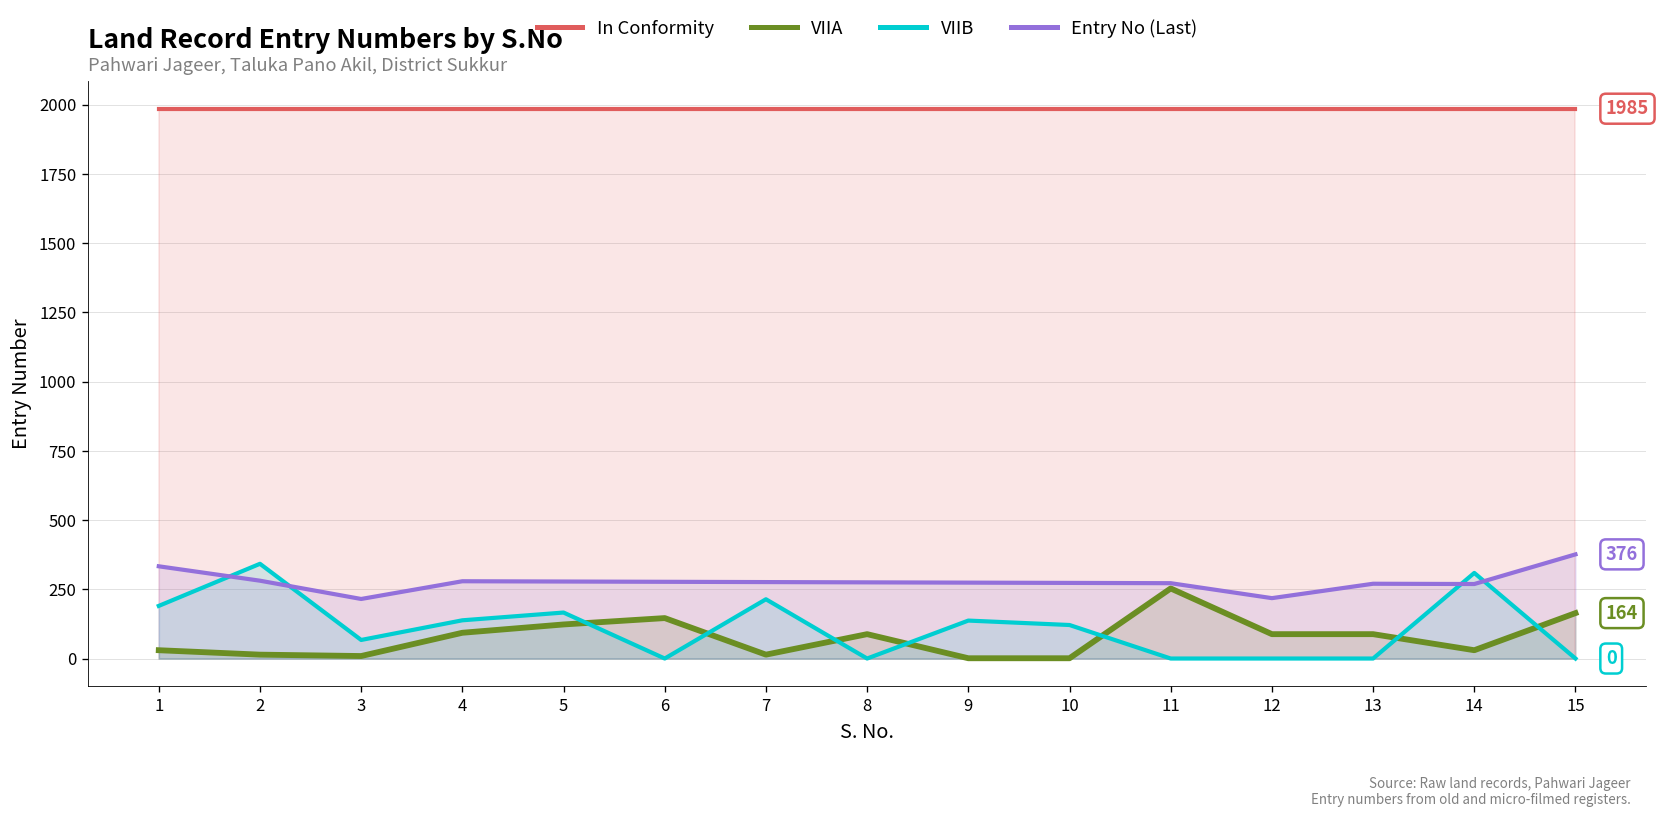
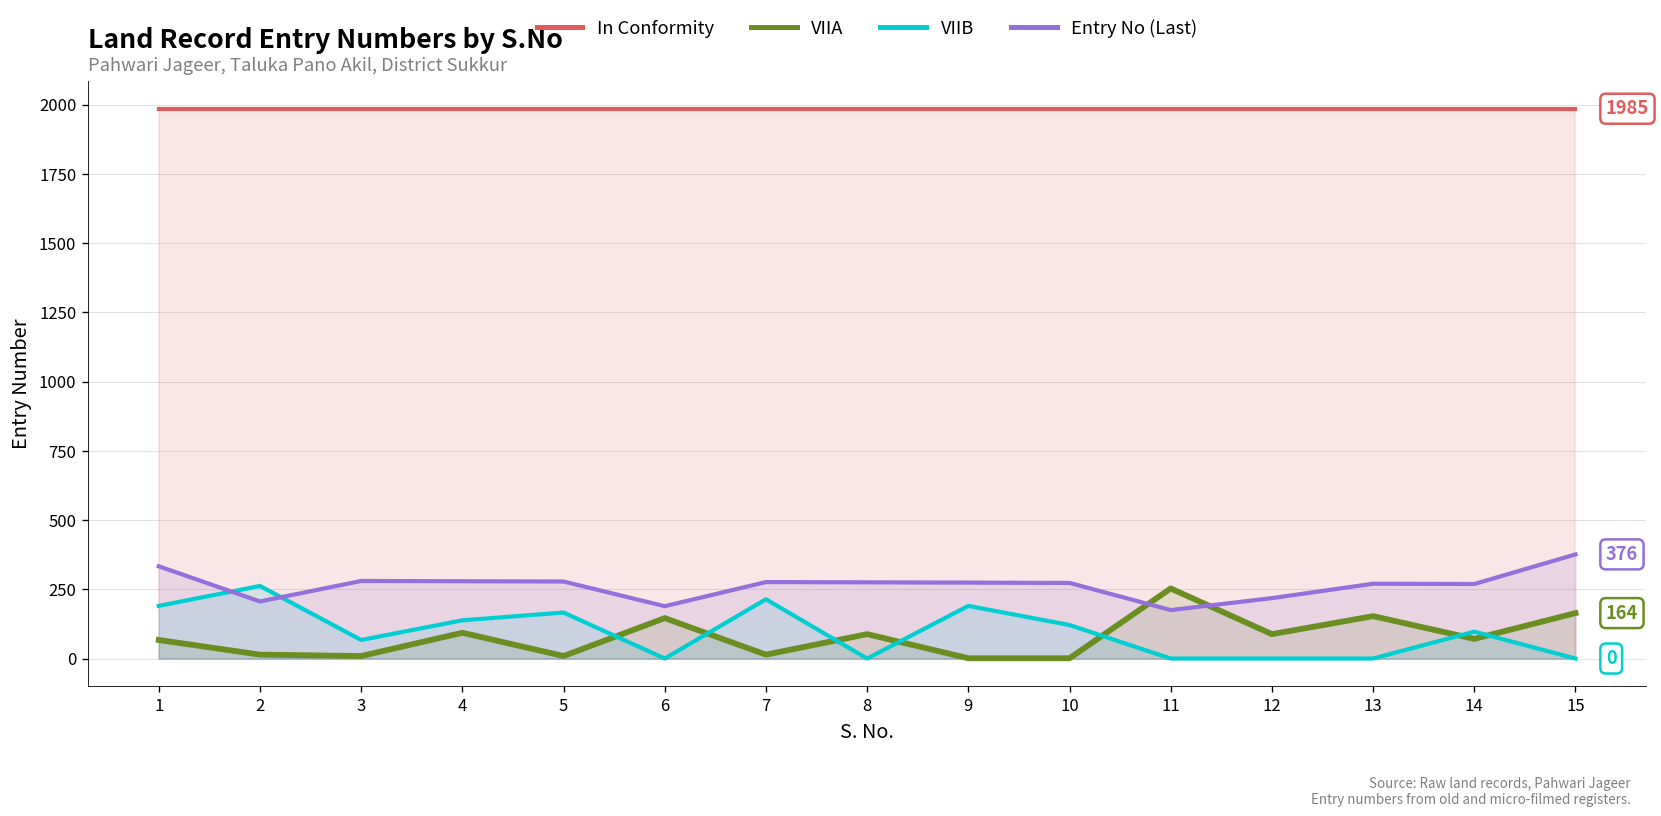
  {
    "In Conformity": {
      "1": 1990,
      "2": 1990,
      "3": 1990,
      "4": 1990,
      "5": 1990,
      "6": 1990,
      "7": 1990,
      "8": 1990,
      "9": 1990,
      "10": 1990,
      "11": 1990,
      "12": 1990,
      "13": 1990,
      "14": 1990,
      "15": 1990
    },
    "VIIA": {
-     "1": 30,
+     "1": 70,
      "2": 10,
      "3": 10,
      "4": 90,
-     "5": 120,
+     "5": 10,
      "6": 150,
      "7": 10,
      "8": 90,
      "9": 0,
      "10": 0,
      "11": 250,
      "12": 90,
-     "13": 90,
-     "14": 30
+     "13": 150,
+     "14": 70
    },
    "VIIB": {
      "1": 190,
-     "2": 340,
+     "2": 260,
      "3": 70,
      "4": 140,
      "5": 170,
      "6": 0,
      "7": 210,
      "8": 0,
-     "9": 140,
+     "9": 190,
      "10": 120,
      "11": 0,
      "12": 0,
      "13": 0,
-     "14": 310
+     "14": 100
    },
    "Entry No (Last)": {
      "1": 330,
-     "2": 280,
-     "3": 220,
+     "2": 210,
+     "3": 280,
      "4": 280,
      "5": 280,
-     "6": 280,
+     "6": 190,
      "7": 280,
      "8": 280,
      "9": 270,
      "10": 270,
-     "11": 270,
+     "11": 180,
      "12": 220,
      "13": 270,
      "14": 270
    }
  }
